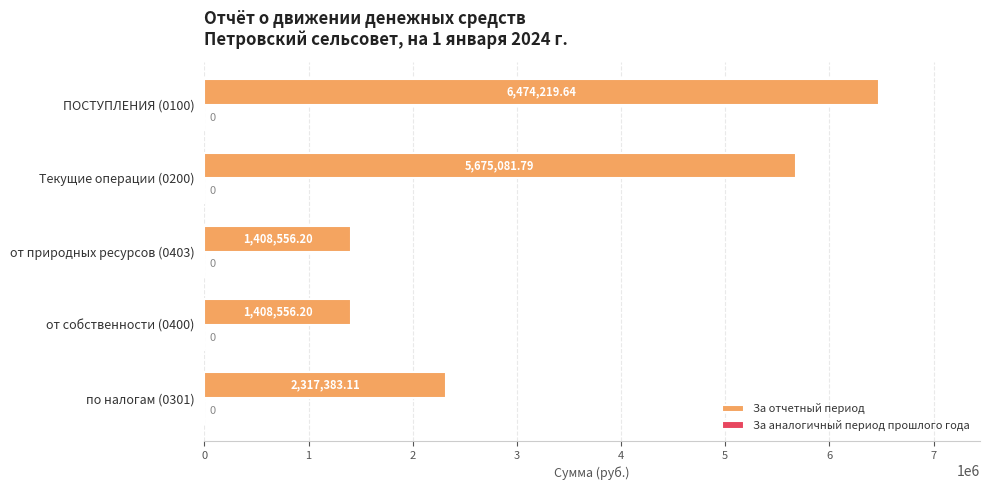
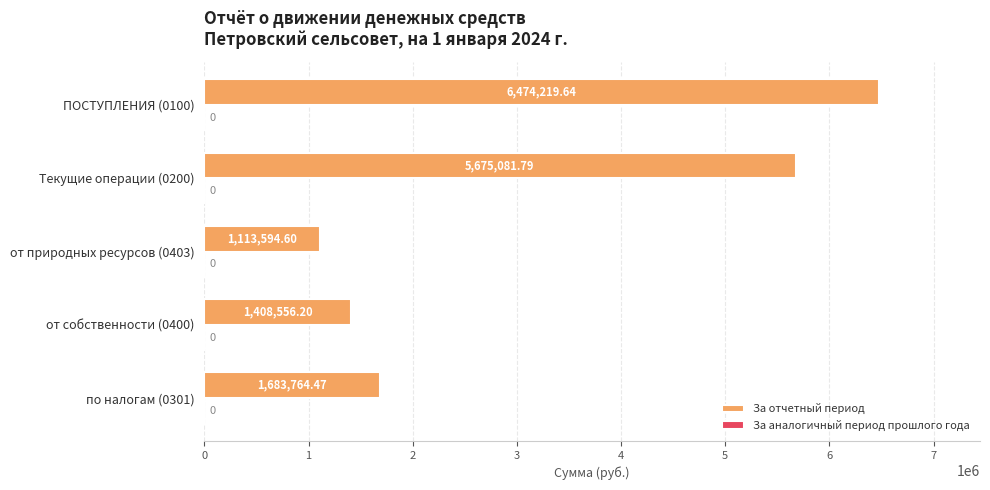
  {
    "За отчетный период": {
      "ПОСТУПЛЕНИЯ (0100)": "6,474,219.64",
      "Текущие операции (0200)": "5,675,081.79",
-     "от природных ресурсов (0403)": "1,408,556.20",
+     "от природных ресурсов (0403)": "1,113,594.60",
      "от собственности (0400)": "1,408,556.20",
-     "по налогам (0301)": "2,317,383.11"
+     "по налогам (0301)": "1,683,764.47"
    },
    "За аналогичный период прошлого года": {
      "ПОСТУПЛЕНИЯ (0100)": "0",
      "Текущие операции (0200)": "0",
      "от природных ресурсов (0403)": "0",
      "от собственности (0400)": "0",
      "по налогам (0301)": "0"
    }
  }
